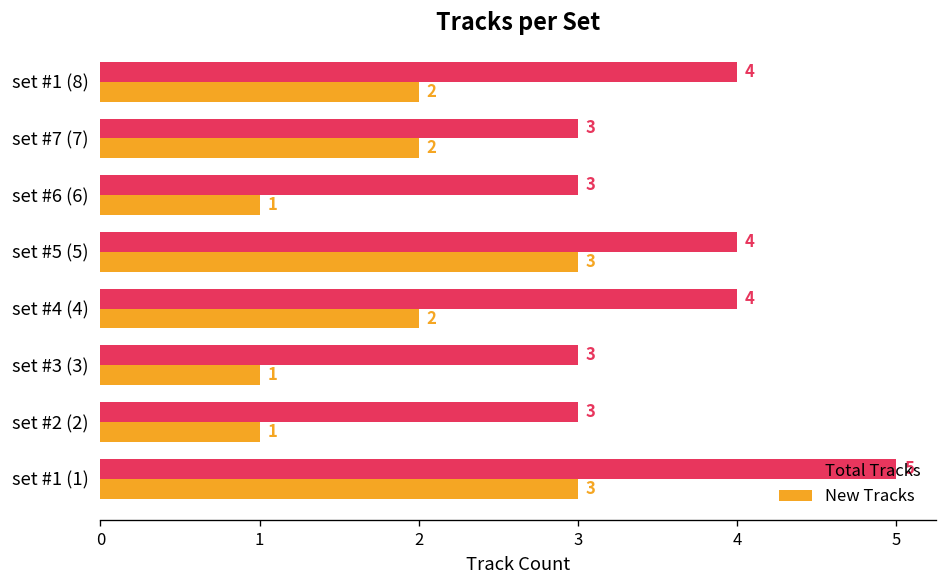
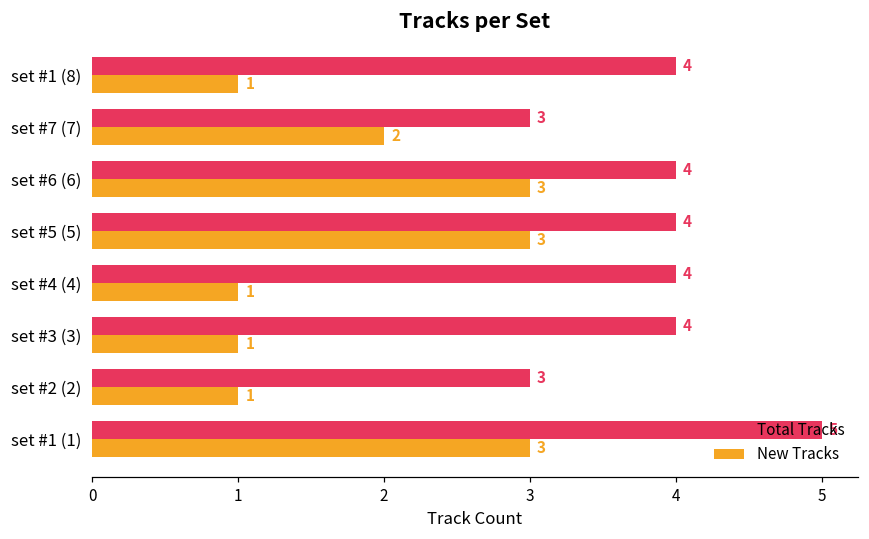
  {
    "Total Tracks": {
      "set #1 (8)": 4,
      "set #7 (7)": 3,
-     "set #6 (6)": 3,
+     "set #6 (6)": 4,
      "set #5 (5)": 4,
      "set #4 (4)": 4,
-     "set #3 (3)": 3,
+     "set #3 (3)": 4,
      "set #2 (2)": 3,
      "set #1 (1)": 5
    },
    "New Tracks": {
-     "set #1 (8)": 2,
+     "set #1 (8)": 1,
      "set #7 (7)": 2,
-     "set #6 (6)": 1,
+     "set #6 (6)": 3,
      "set #5 (5)": 3,
-     "set #4 (4)": 2,
+     "set #4 (4)": 1,
      "set #3 (3)": 1,
      "set #2 (2)": 1,
      "set #1 (1)": 3
    }
  }
